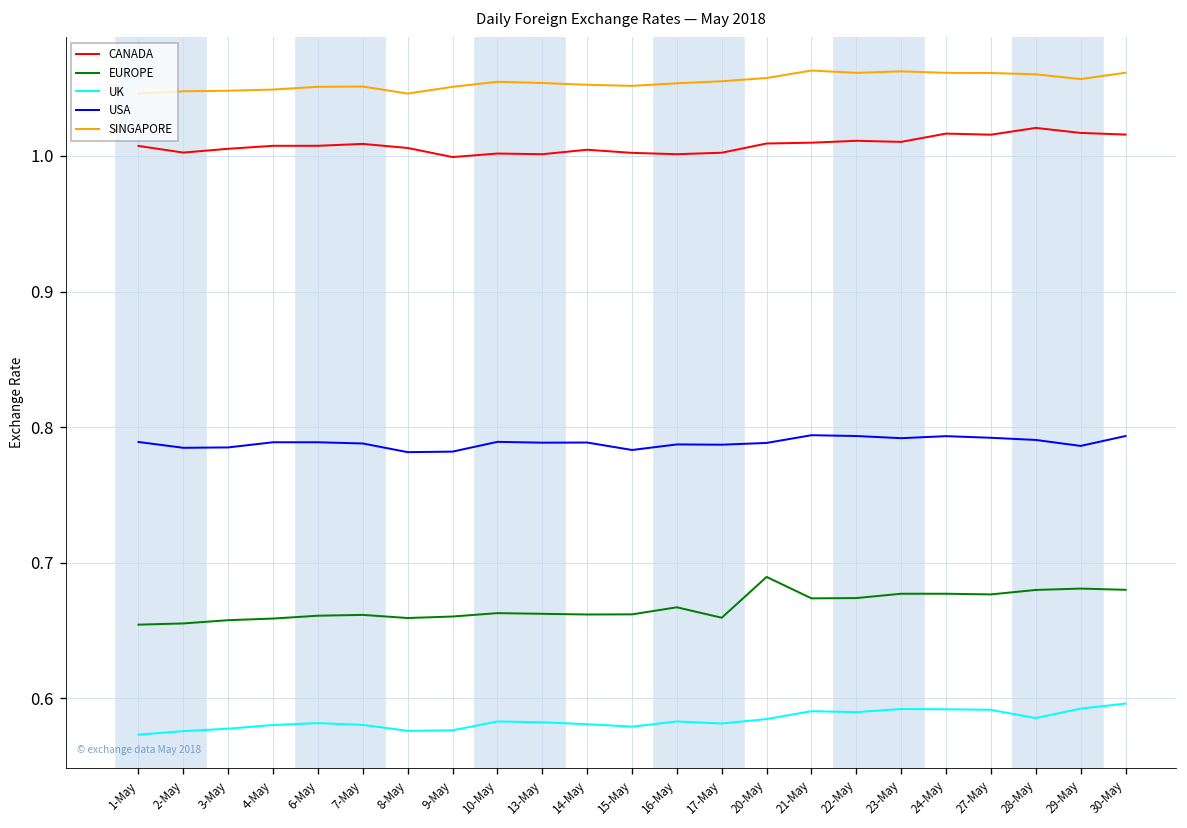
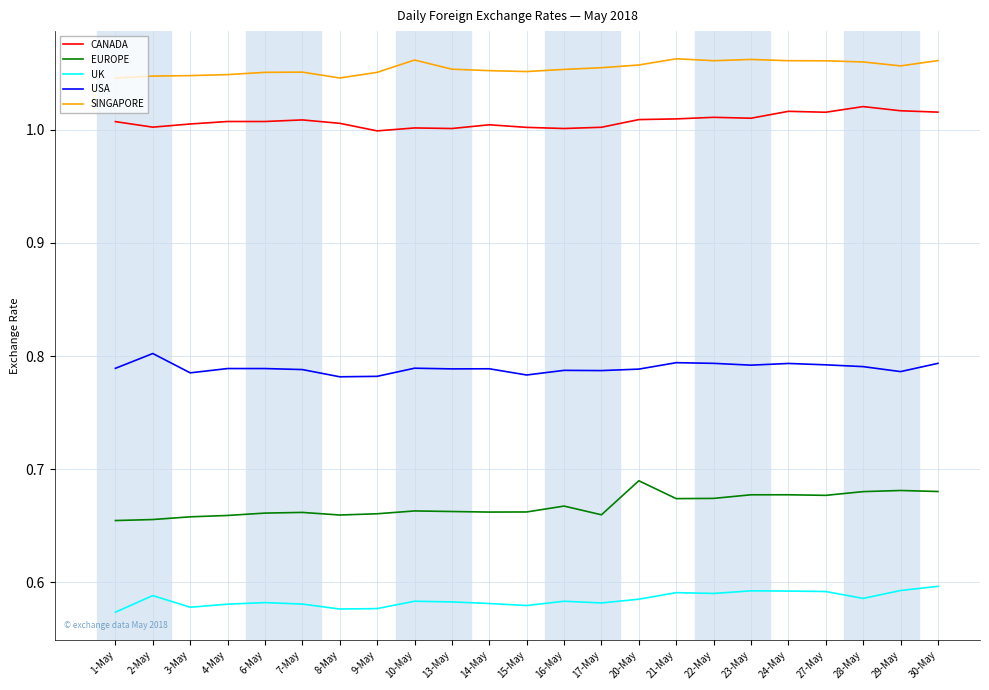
  {
    "CANADA": {
      "1-May": 1.007,
      "2-May": 1.003,
      "3-May": 1.005,
      "4-May": 1.008,
      "6-May": 1.008,
      "7-May": 1.009,
      "8-May": 1.006,
      "9-May": 0.999,
      "10-May": 1.002,
      "13-May": 1.001,
      "14-May": 1.005,
      "15-May": 1.002,
      "16-May": 1.001,
      "17-May": 1.002,
      "20-May": 1.009,
      "21-May": 1.010,
      "22-May": 1.011,
      "23-May": 1.010,
      "24-May": 1.017,
      "27-May": 1.016,
      "28-May": 1.021,
      "29-May": 1.017,
      "30-May": 1.016
    },
    "EUROPE": {
      "1-May": 0.654,
      "2-May": 0.655,
      "3-May": 0.658,
      "4-May": 0.659,
      "6-May": 0.661,
      "7-May": 0.662,
      "8-May": 0.659,
      "9-May": 0.660,
      "10-May": 0.663,
      "13-May": 0.662,
      "14-May": 0.662,
      "15-May": 0.662,
      "16-May": 0.667,
      "17-May": 0.660,
      "20-May": 0.690,
      "21-May": 0.674,
      "22-May": 0.674,
      "23-May": 0.677,
      "24-May": 0.677,
      "27-May": 0.677,
      "28-May": 0.680,
      "29-May": 0.681,
      "30-May": 0.680
    },
    "UK": {
-     "2-May": 0.576,
+     "2-May": 0.588,
      "3-May": 0.578,
      "4-May": 0.580,
      "6-May": 0.582,
      "7-May": 0.581,
      "8-May": 0.576,
      "9-May": 0.577,
      "10-May": 0.583,
      "13-May": 0.582,
      "14-May": 0.581,
      "15-May": 0.579,
      "16-May": 0.583,
      "17-May": 0.582,
      "20-May": 0.585,
      "21-May": 0.591,
      "22-May": 0.590,
      "23-May": 0.592,
      "24-May": 0.592,
      "27-May": 0.592,
      "28-May": 0.586,
      "29-May": 0.593,
      "30-May": 0.596
    },
    "USA": {
      "1-May": 0.789,
-     "2-May": 0.785,
+     "2-May": 0.802,
      "3-May": 0.785,
      "4-May": 0.789,
      "6-May": 0.789,
      "7-May": 0.788,
      "8-May": 0.782,
      "9-May": 0.782,
      "10-May": 0.789,
      "13-May": 0.789,
      "14-May": 0.789,
      "15-May": 0.783,
      "16-May": 0.787,
      "17-May": 0.787,
      "20-May": 0.788,
      "21-May": 0.794,
      "22-May": 0.794,
      "23-May": 0.792,
      "24-May": 0.793,
      "27-May": 0.792,
      "28-May": 0.791,
      "29-May": 0.786,
      "30-May": 0.794
    },
    "SINGAPORE": {
      "2-May": 1.048,
      "3-May": 1.048,
      "4-May": 1.049,
      "6-May": 1.051,
      "7-May": 1.051,
      "8-May": 1.046,
      "9-May": 1.051,
-     "10-May": 1.055,
+     "10-May": 1.062,
      "13-May": 1.054,
      "14-May": 1.053,
      "15-May": 1.052,
      "16-May": 1.054,
      "17-May": 1.055,
      "20-May": 1.058,
      "21-May": 1.063,
      "22-May": 1.061,
      "23-May": 1.062,
      "24-May": 1.061,
      "27-May": 1.061,
      "28-May": 1.060,
      "29-May": 1.057,
      "30-May": 1.061
    }
  }
